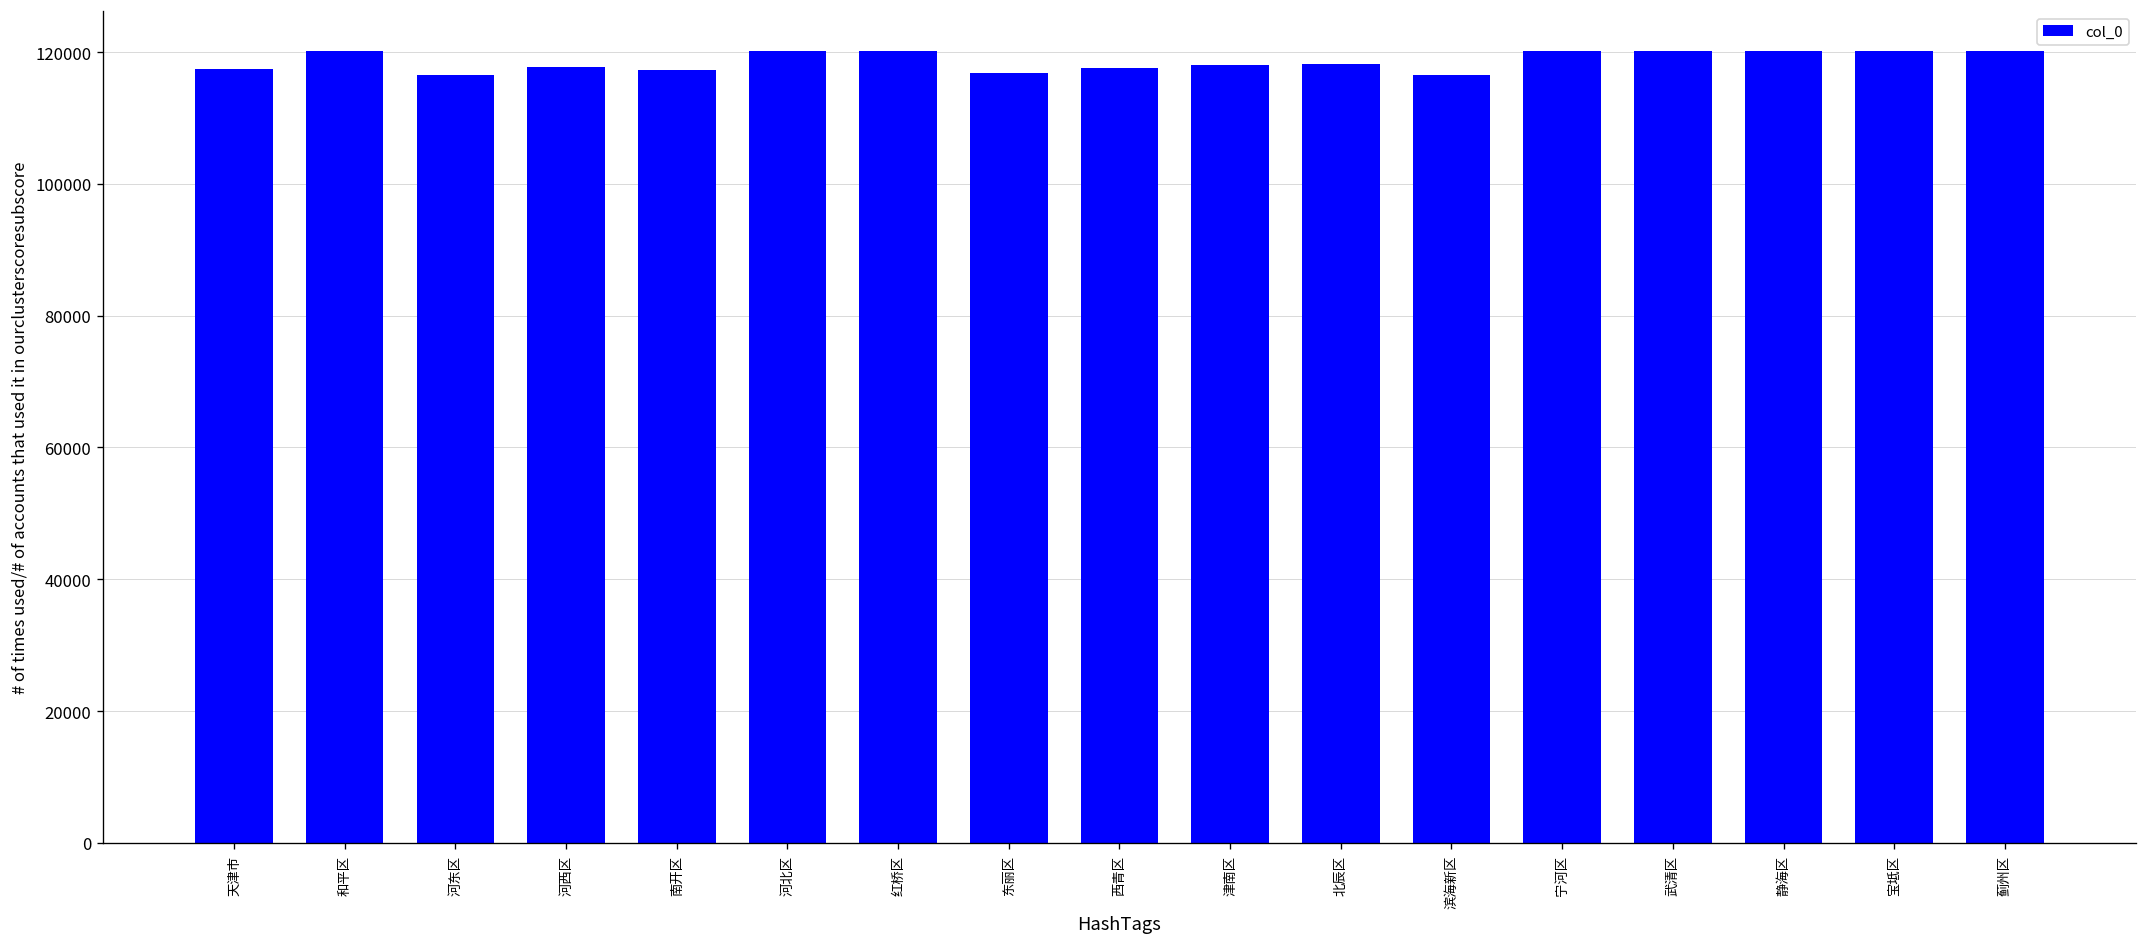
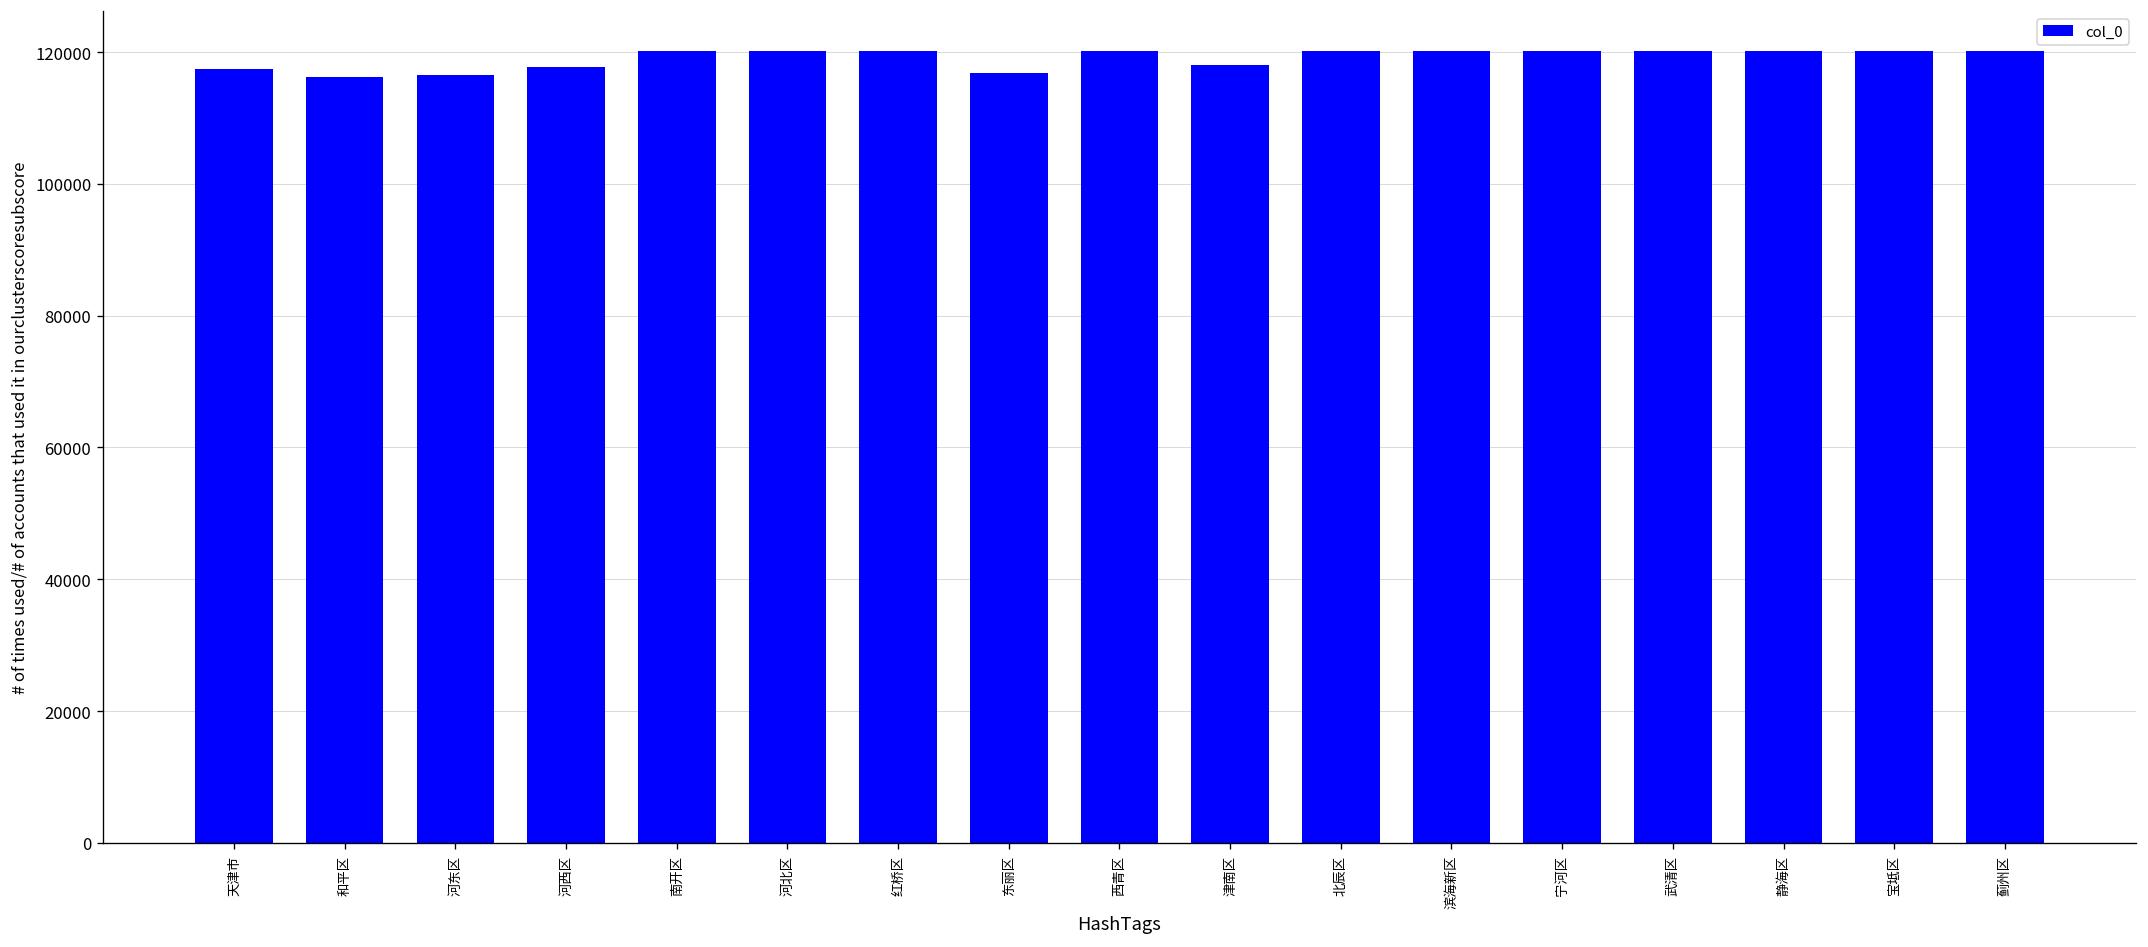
  {
    "天津市": 117000,
-   "和平区": 120000,
+   "和平区": 116000,
    "河东区": 116000,
    "河西区": 118000,
-   "南开区": 117000,
+   "南开区": 120000,
    "河北区": 120000,
    "红桥区": 120000,
    "东丽区": 117000,
-   "西青区": 118000,
+   "西青区": 120000,
    "津南区": 118000,
-   "北辰区": 118000,
-   "滨海新区": 117000,
+   "北辰区": 120000,
+   "滨海新区": 120000,
    "宁河区": 120000,
    "武清区": 120000,
    "静海区": 120000,
    "宝坻区": 120000,
    "蓟州区": 120000
  }
